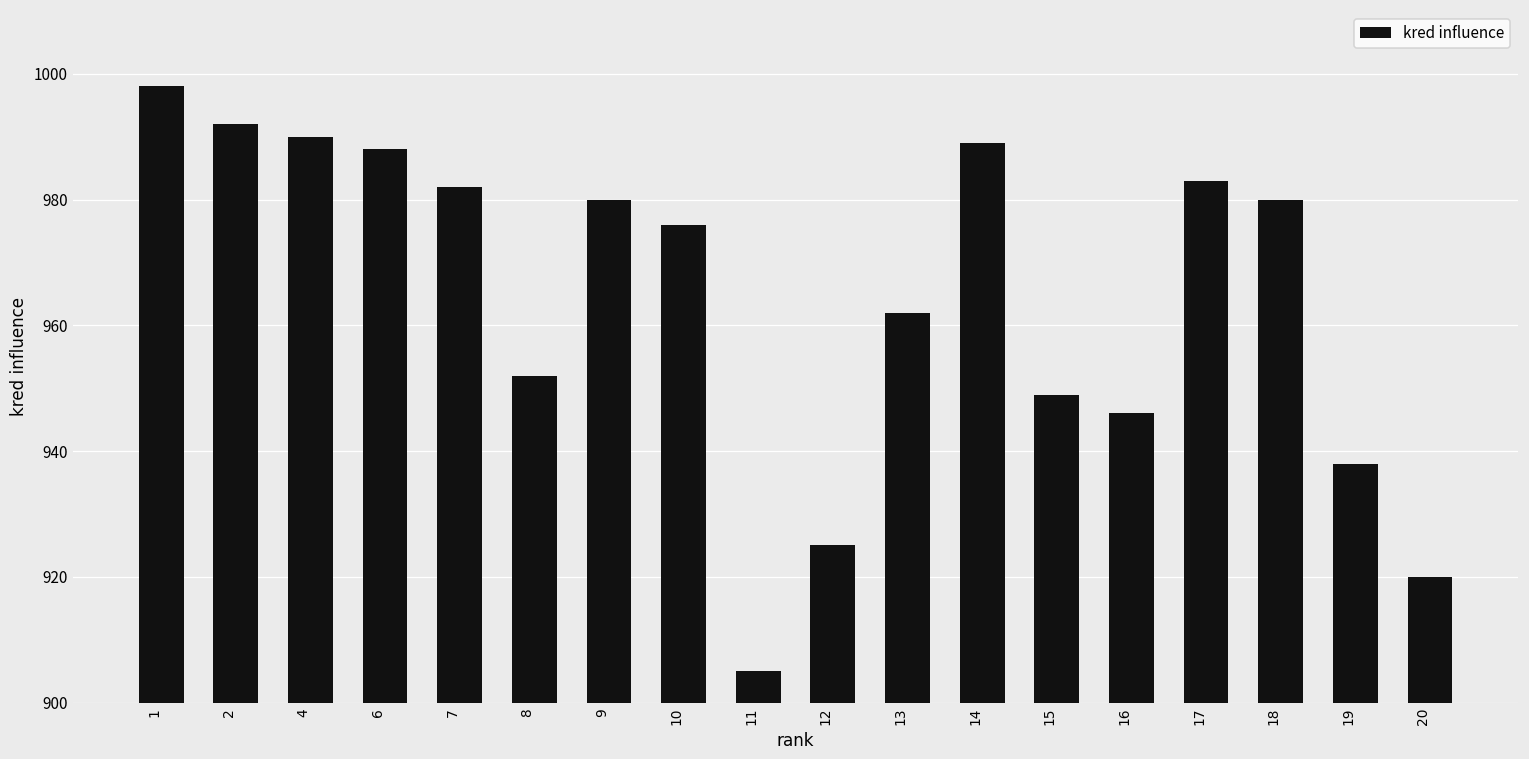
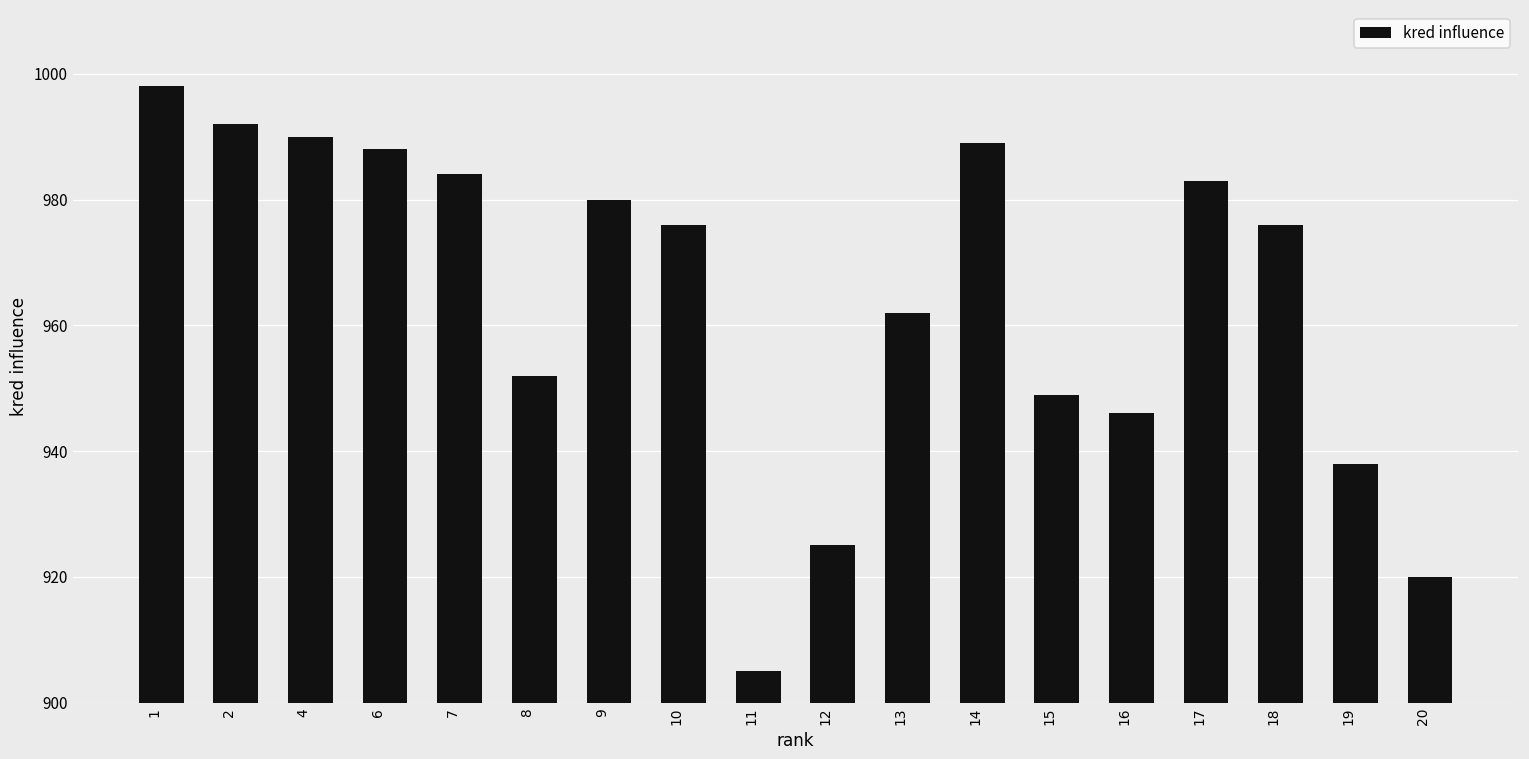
  {
    "1": 998,
    "2": 992,
    "4": 990,
    "6": 988,
-   "7": 982,
+   "7": 984,
    "8": 952,
    "9": 980,
    "10": 976,
    "11": 905,
    "12": 925,
    "13": 962,
    "14": 989,
    "15": 949,
    "16": 946,
    "17": 983,
-   "18": 980,
+   "18": 976,
    "19": 938,
    "20": 920
  }
